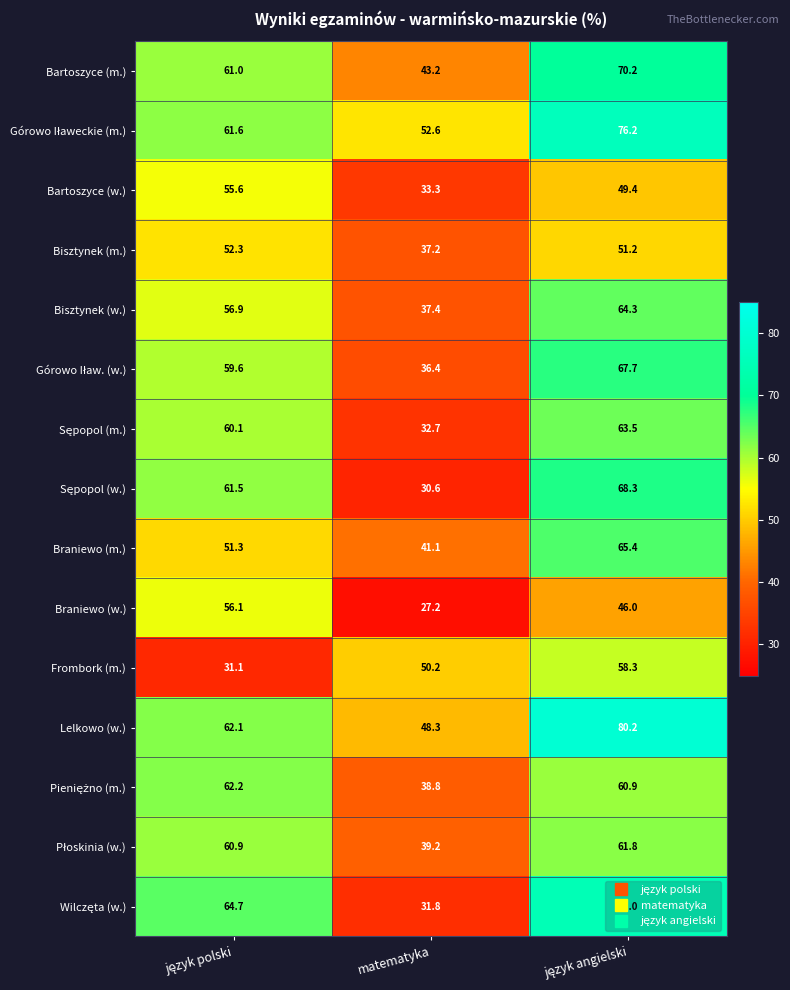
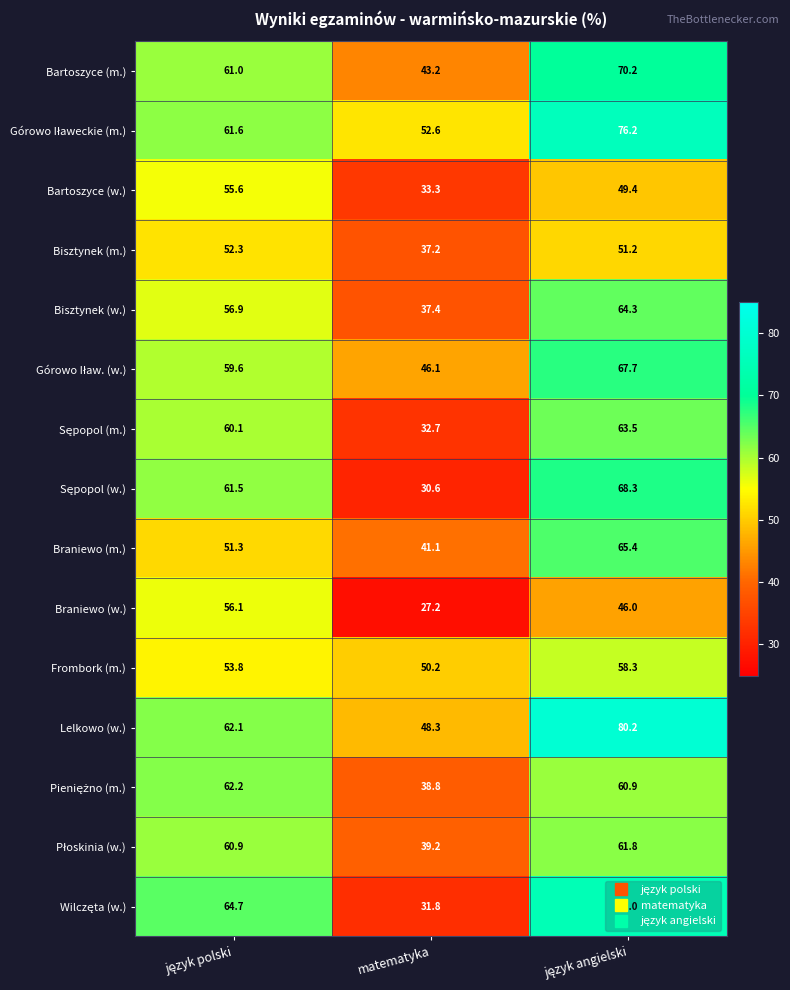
  {
    "Bartoszyce (m.)": {
      "język polski": 61.0,
      "matematyka": 43.2,
      "język angielski": 70.2
    },
    "Górowo Iławeckie (m.)": {
      "język polski": 61.6,
      "matematyka": 52.6,
      "język angielski": 76.2
    },
    "Bartoszyce (w.)": {
      "język polski": 55.6,
      "matematyka": 33.3,
      "język angielski": 49.4
    },
    "Bisztynek (m.)": {
      "język polski": 52.3,
      "matematyka": 37.2,
      "język angielski": 51.2
    },
    "Bisztynek (w.)": {
      "język polski": 56.9,
      "matematyka": 37.4,
      "język angielski": 64.3
    },
    "Górowo Iław. (w.)": {
      "język polski": 59.6,
-     "matematyka": 36.4,
+     "matematyka": 46.1,
      "język angielski": 67.7
    },
    "Sępopol (m.)": {
      "język polski": 60.1,
      "matematyka": 32.7,
      "język angielski": 63.5
    },
    "Sępopol (w.)": {
      "język polski": 61.5,
      "matematyka": 30.6,
      "język angielski": 68.3
    },
    "Braniewo (m.)": {
      "język polski": 51.3,
      "matematyka": 41.1,
      "język angielski": 65.4
    },
    "Braniewo (w.)": {
      "język polski": 56.1,
      "matematyka": 27.2,
      "język angielski": 46.0
    },
    "Frombork (m.)": {
-     "język polski": 31.1,
+     "język polski": 53.8,
      "matematyka": 50.2,
      "język angielski": 58.3
    },
    "Lelkowo (w.)": {
      "język polski": 62.1,
      "matematyka": 48.3,
      "język angielski": 80.2
    },
    "Pieniężno (m.)": {
      "język polski": 62.2,
      "matematyka": 38.8,
      "język angielski": 60.9
    },
    "Płoskinia (w.)": {
      "język polski": 60.9,
      "matematyka": 39.2,
      "język angielski": 61.8
    },
    "Wilczęta (w.)": {
      "język polski": 64.7,
      "matematyka": 31.8
    }
  }
